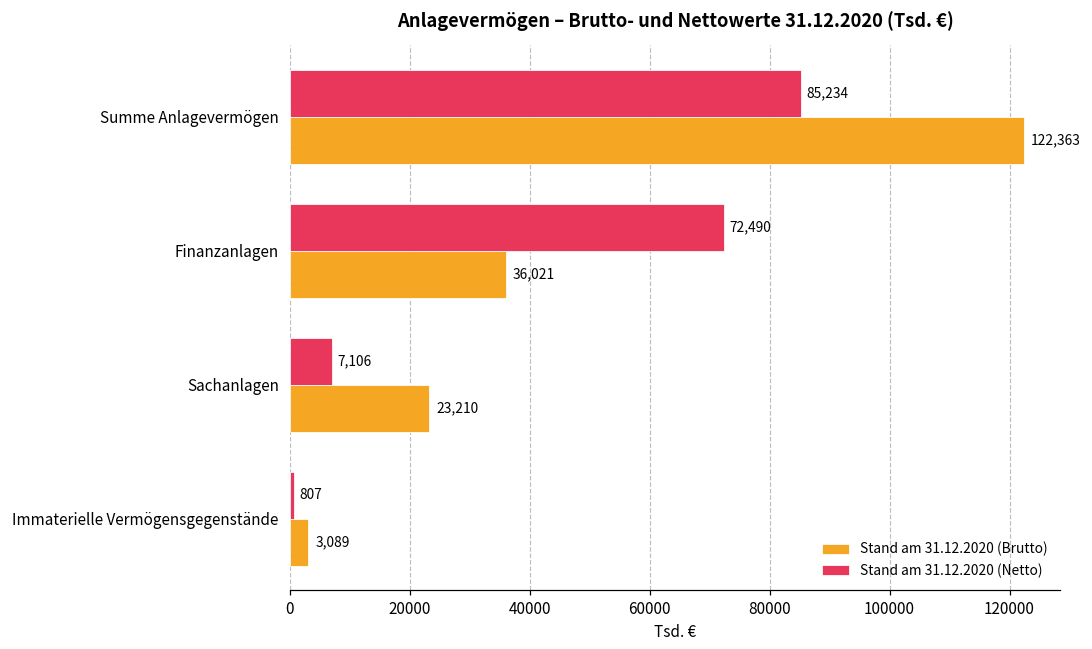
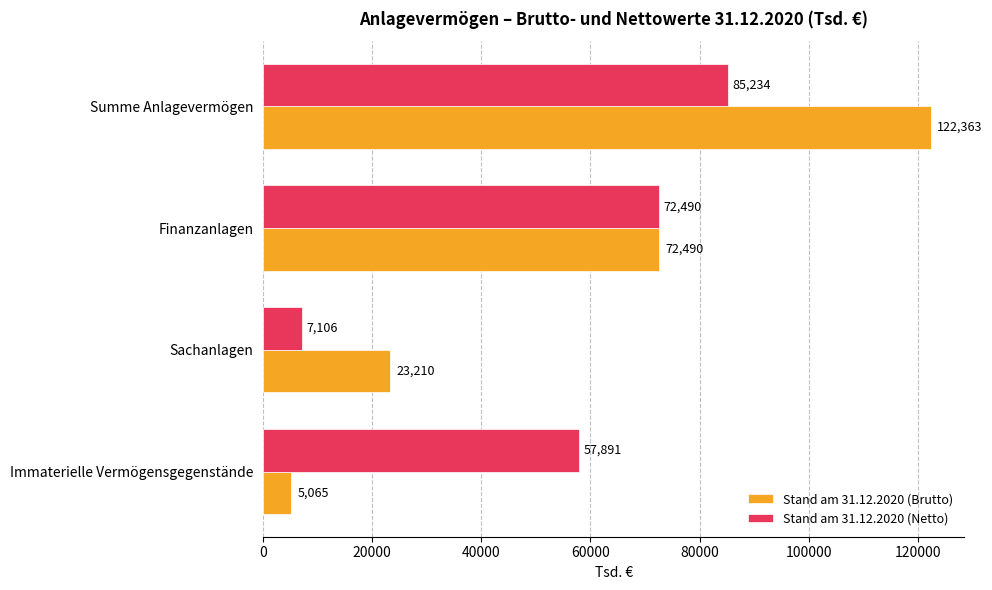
  {
    "Stand am 31.12.2020 (Brutto)": {
      "Summe Anlagevermögen": "122,363",
-     "Finanzanlagen": "36,021",
+     "Finanzanlagen": "72,490",
      "Sachanlagen": "23,210",
-     "Immaterielle Vermögensgegenstände": "3,089"
+     "Immaterielle Vermögensgegenstände": "5,065"
    },
    "Stand am 31.12.2020 (Netto)": {
      "Summe Anlagevermögen": "85,234",
      "Finanzanlagen": "72,490",
      "Sachanlagen": "7,106",
-     "Immaterielle Vermögensgegenstände": "807"
+     "Immaterielle Vermögensgegenstände": "57,891"
    }
  }
